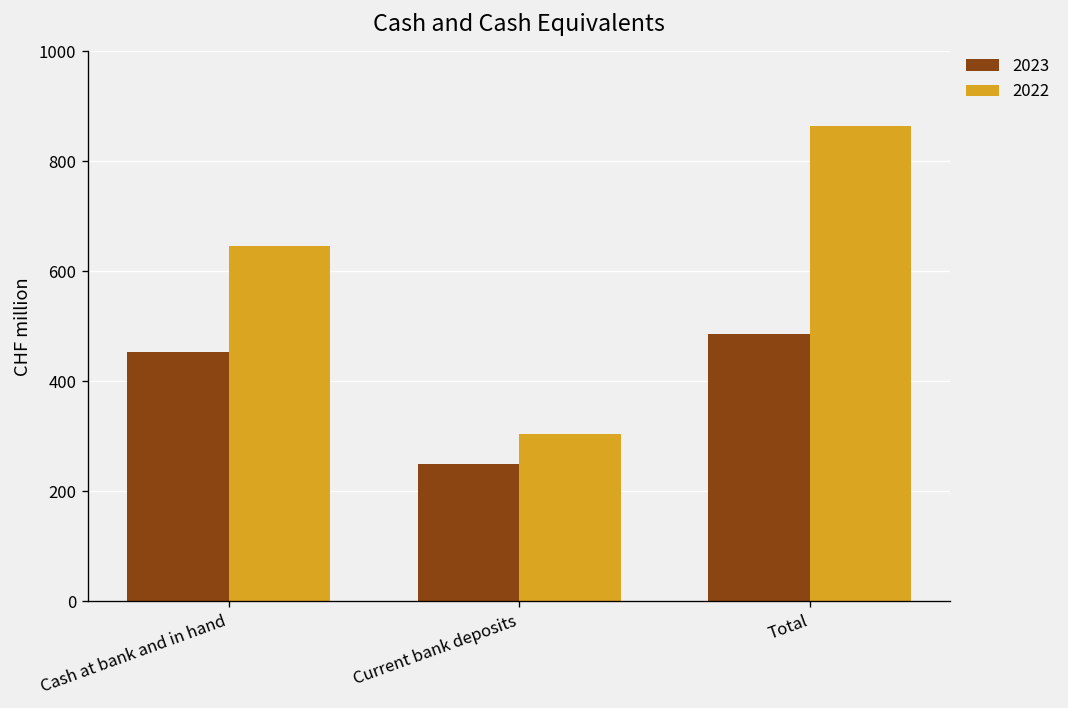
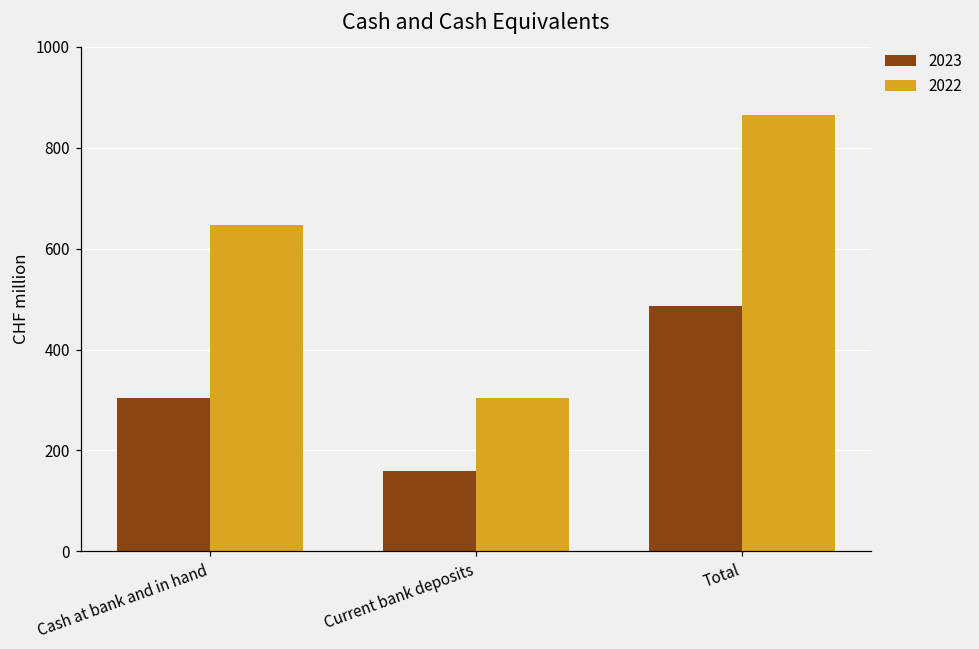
  {
    "2023": {
-     "Cash at bank and in hand": 450,
-     "Current bank deposits": 250,
+     "Cash at bank and in hand": 300,
+     "Current bank deposits": 160,
      "Total": 490
    },
    "2022": {
      "Cash at bank and in hand": 650,
      "Current bank deposits": 300,
      "Total": 860
    }
  }
